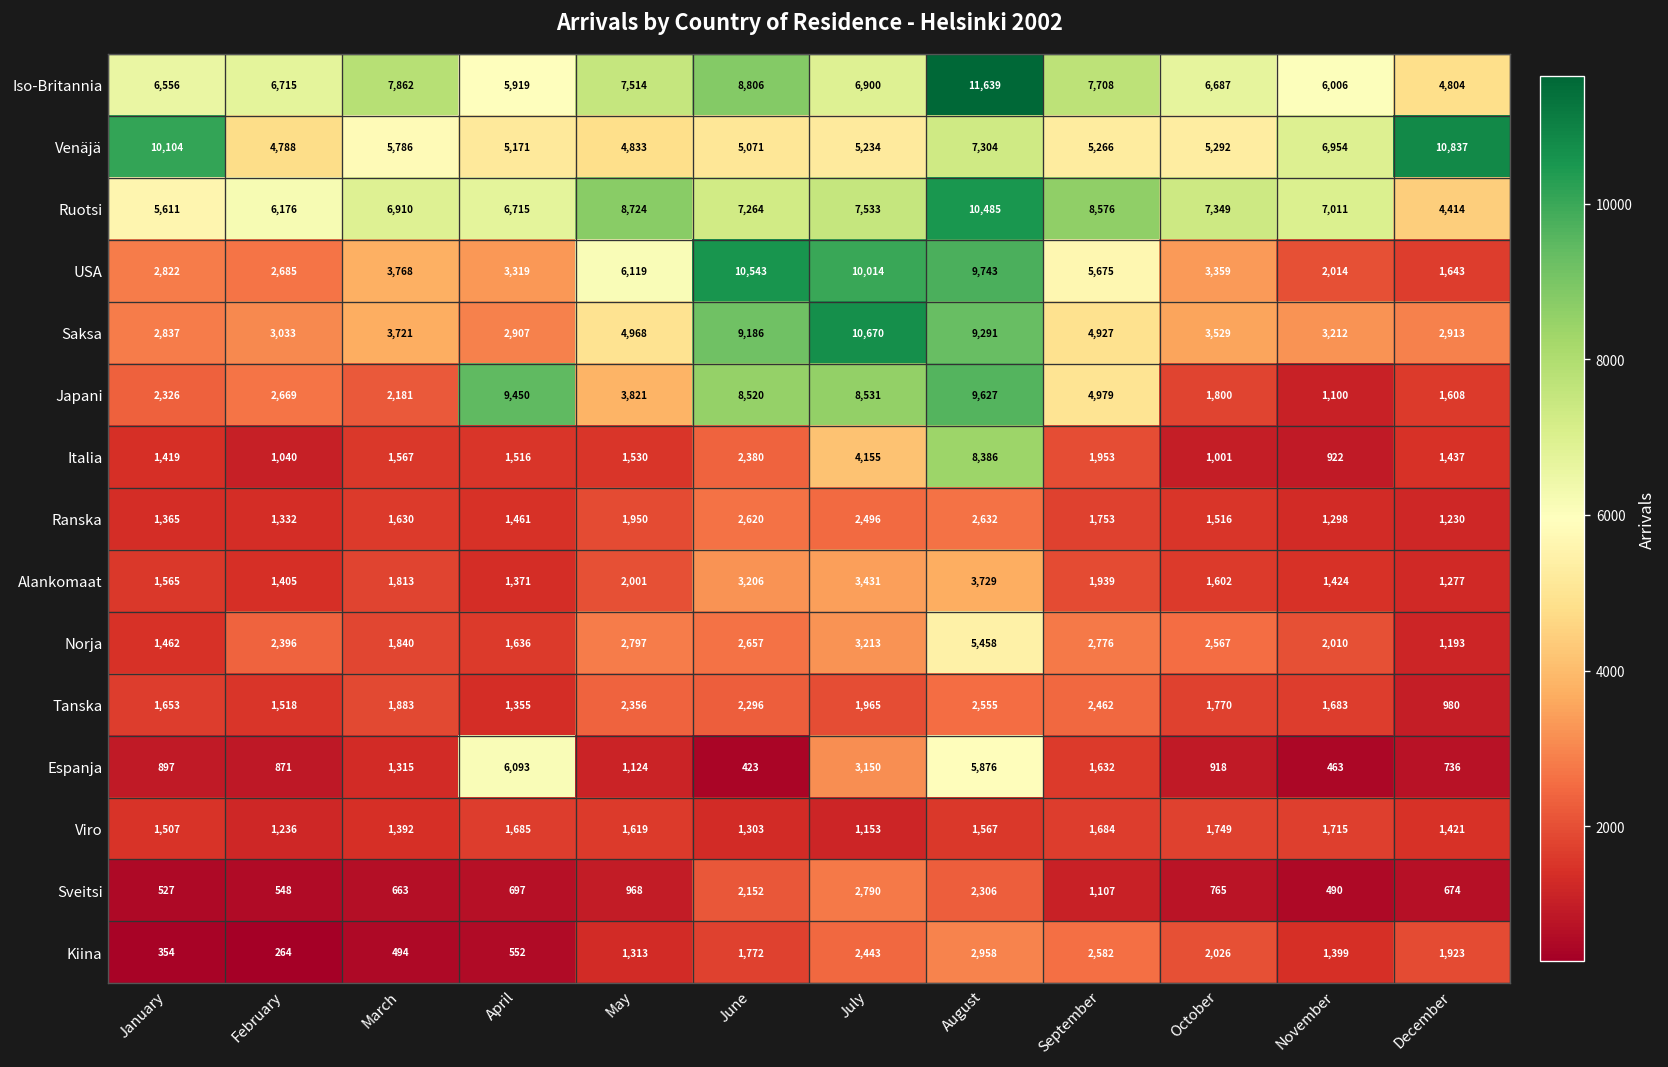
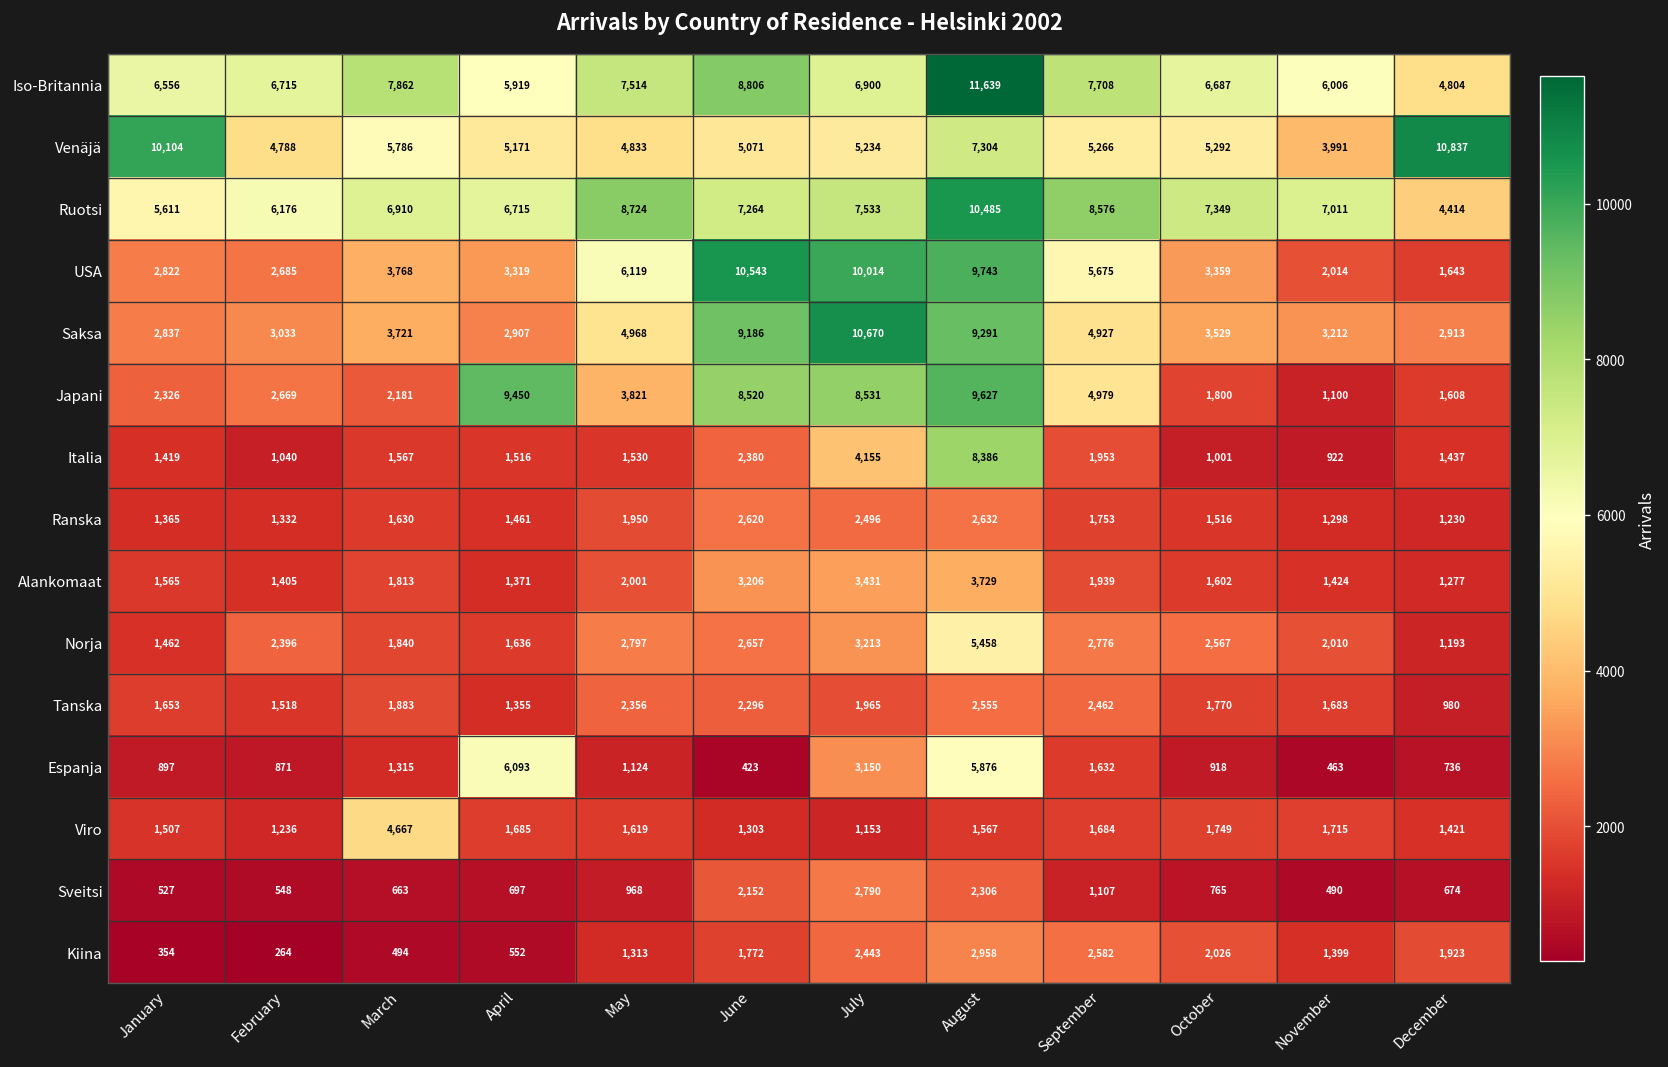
  {
    "Iso-Britannia": {
      "January": "6,556",
      "February": "6,715",
      "March": "7,862",
      "April": "5,919",
      "May": "7,514",
      "June": "8,806",
      "July": "6,900",
      "August": "11,639",
      "September": "7,708",
      "October": "6,687",
      "November": "6,006",
      "December": "4,804"
    },
    "Venäjä": {
      "January": "10,104",
      "February": "4,788",
      "March": "5,786",
      "April": "5,171",
      "May": "4,833",
      "June": "5,071",
      "July": "5,234",
      "August": "7,304",
      "September": "5,266",
      "October": "5,292",
-     "November": "6,954",
+     "November": "3,991",
      "December": "10,837"
    },
    "Ruotsi": {
      "January": "5,611",
      "February": "6,176",
      "March": "6,910",
      "April": "6,715",
      "May": "8,724",
      "June": "7,264",
      "July": "7,533",
      "August": "10,485",
      "September": "8,576",
      "October": "7,349",
      "November": "7,011",
      "December": "4,414"
    },
    "USA": {
      "January": "2,822",
      "February": "2,685",
      "March": "3,768",
      "April": "3,319",
      "May": "6,119",
      "June": "10,543",
      "July": "10,014",
      "August": "9,743",
      "September": "5,675",
      "October": "3,359",
      "November": "2,014",
      "December": "1,643"
    },
    "Saksa": {
      "January": "2,837",
      "February": "3,033",
      "March": "3,721",
      "April": "2,907",
      "May": "4,968",
      "June": "9,186",
      "July": "10,670",
      "August": "9,291",
      "September": "4,927",
      "October": "3,529",
      "November": "3,212",
      "December": "2,913"
    },
    "Japani": {
      "January": "2,326",
      "February": "2,669",
      "March": "2,181",
      "April": "9,450",
      "May": "3,821",
      "June": "8,520",
      "July": "8,531",
      "August": "9,627",
      "September": "4,979",
      "October": "1,800",
      "November": "1,100",
      "December": "1,608"
    },
    "Italia": {
      "January": "1,419",
      "February": "1,040",
      "March": "1,567",
      "April": "1,516",
      "May": "1,530",
      "June": "2,380",
      "July": "4,155",
      "August": "8,386",
      "September": "1,953",
      "October": "1,001",
      "November": "922",
      "December": "1,437"
    },
    "Ranska": {
      "January": "1,365",
      "February": "1,332",
      "March": "1,630",
      "April": "1,461",
      "May": "1,950",
      "June": "2,620",
      "July": "2,496",
      "August": "2,632",
      "September": "1,753",
      "October": "1,516",
      "November": "1,298",
      "December": "1,230"
    },
    "Alankomaat": {
      "January": "1,565",
      "February": "1,405",
      "March": "1,813",
      "April": "1,371",
      "May": "2,001",
      "June": "3,206",
      "July": "3,431",
      "August": "3,729",
      "September": "1,939",
      "October": "1,602",
      "November": "1,424",
      "December": "1,277"
    },
    "Norja": {
      "January": "1,462",
      "February": "2,396",
      "March": "1,840",
      "April": "1,636",
      "May": "2,797",
      "June": "2,657",
      "July": "3,213",
      "August": "5,458",
      "September": "2,776",
      "October": "2,567",
      "November": "2,010",
      "December": "1,193"
    },
    "Tanska": {
      "January": "1,653",
      "February": "1,518",
      "March": "1,883",
      "April": "1,355",
      "May": "2,356",
      "June": "2,296",
      "July": "1,965",
      "August": "2,555",
      "September": "2,462",
      "October": "1,770",
      "November": "1,683",
      "December": "980"
    },
    "Espanja": {
      "January": "897",
      "February": "871",
      "March": "1,315",
      "April": "6,093",
      "May": "1,124",
      "June": "423",
      "July": "3,150",
      "August": "5,876",
      "September": "1,632",
      "October": "918",
      "November": "463",
      "December": "736"
    },
    "Viro": {
      "January": "1,507",
      "February": "1,236",
-     "March": "1,392",
+     "March": "4,667",
      "April": "1,685",
      "May": "1,619",
      "June": "1,303",
      "July": "1,153",
      "August": "1,567",
      "September": "1,684",
      "October": "1,749",
      "November": "1,715",
      "December": "1,421"
    },
    "Sveitsi": {
      "January": "527",
      "February": "548",
      "March": "663",
      "April": "697",
      "May": "968",
      "June": "2,152",
      "July": "2,790",
      "August": "2,306",
      "September": "1,107",
      "October": "765",
      "November": "490",
      "December": "674"
    },
    "Kiina": {
      "January": "354",
      "February": "264",
      "March": "494",
      "April": "552",
      "May": "1,313",
      "June": "1,772",
      "July": "2,443",
      "August": "2,958",
      "September": "2,582",
      "October": "2,026",
      "November": "1,399",
      "December": "1,923"
    }
  }
